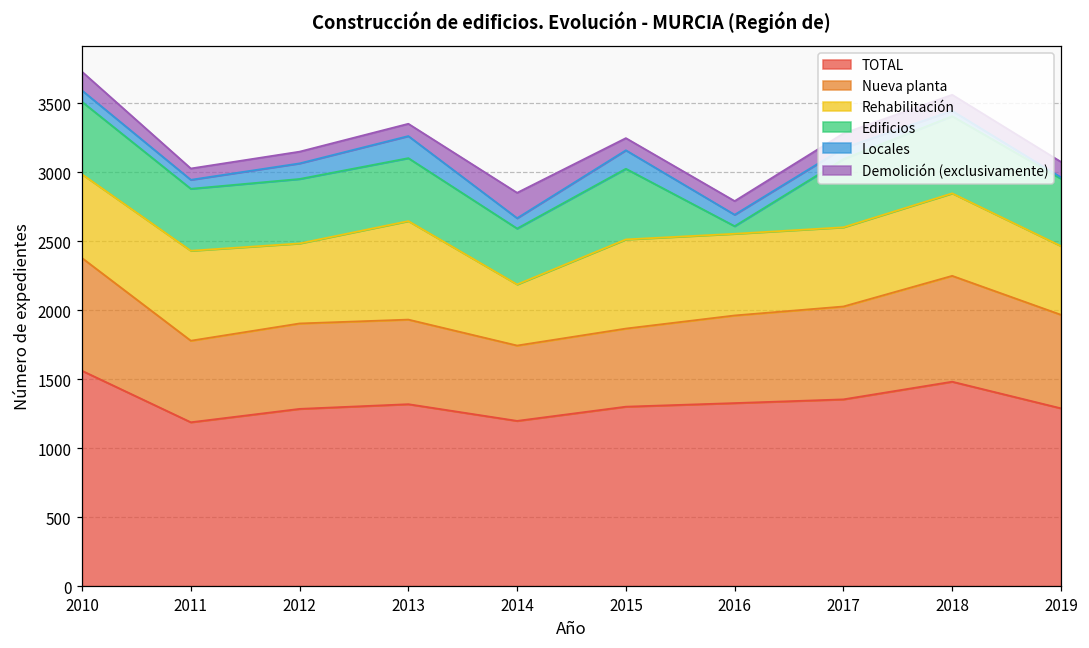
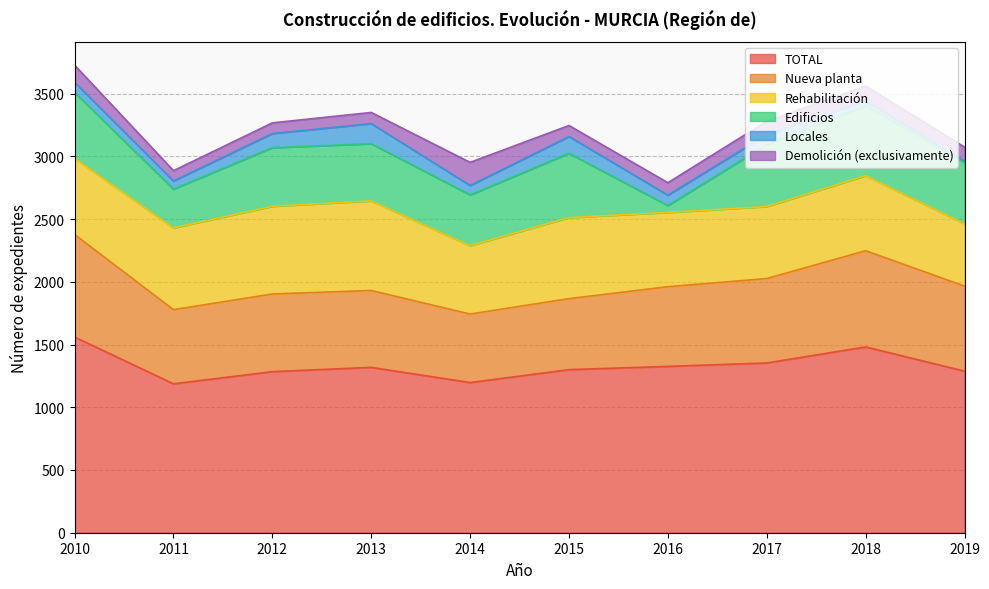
  {
    "Rehabilitación": {
      "2010": 610,
      "2011": 650,
-     "2012": 580,
+     "2012": 700,
      "2013": 710,
-     "2014": 440,
+     "2014": 550,
      "2015": 650,
      "2016": 590,
      "2017": 570,
      "2018": 600,
      "2019": 500
    },
    "Edificios": {
      "2010": 530,
-     "2011": 450,
+     "2011": 310,
      "2012": 470,
      "2013": 460,
      "2014": 410,
      "2015": 510,
      "2016": 60
    },
    "Locales": {
      "2010": 80,
      "2011": 70,
      "2012": 110,
      "2013": 160,
      "2014": 80,
      "2015": 130,
      "2016": 80
    },
    "Demolición (exclusivamente)": {
      "2010": 140,
      "2011": 80,
      "2012": 90,
      "2013": 90,
      "2014": 180,
      "2015": 90,
      "2016": 100,
      "2019": 110
    }
  }
